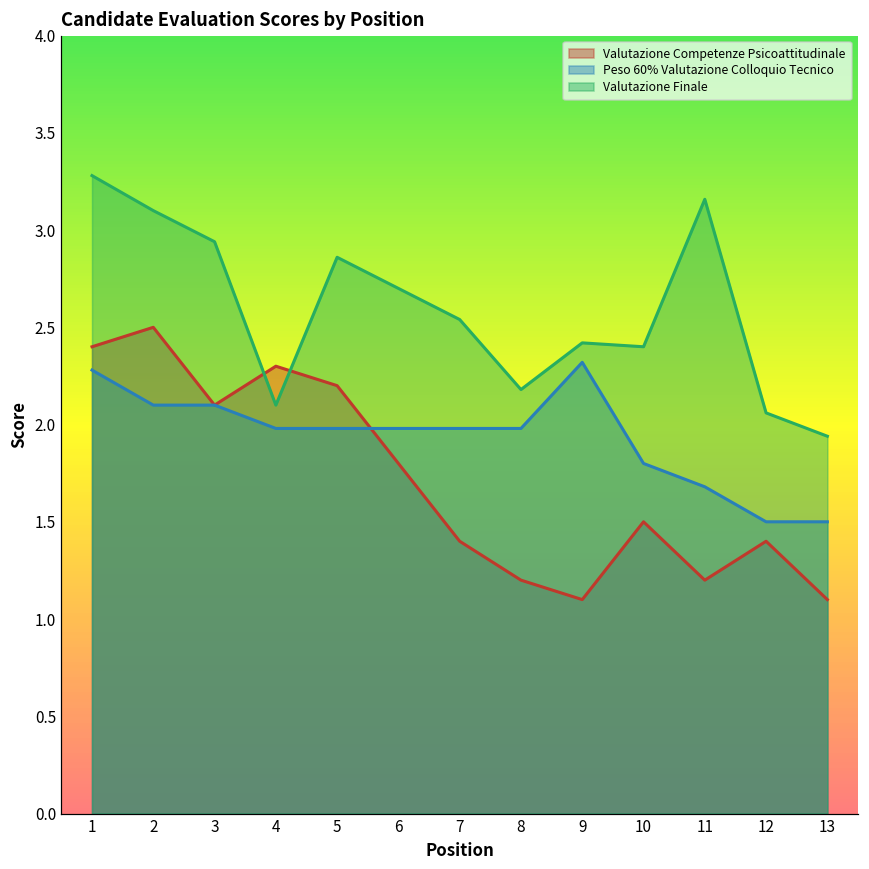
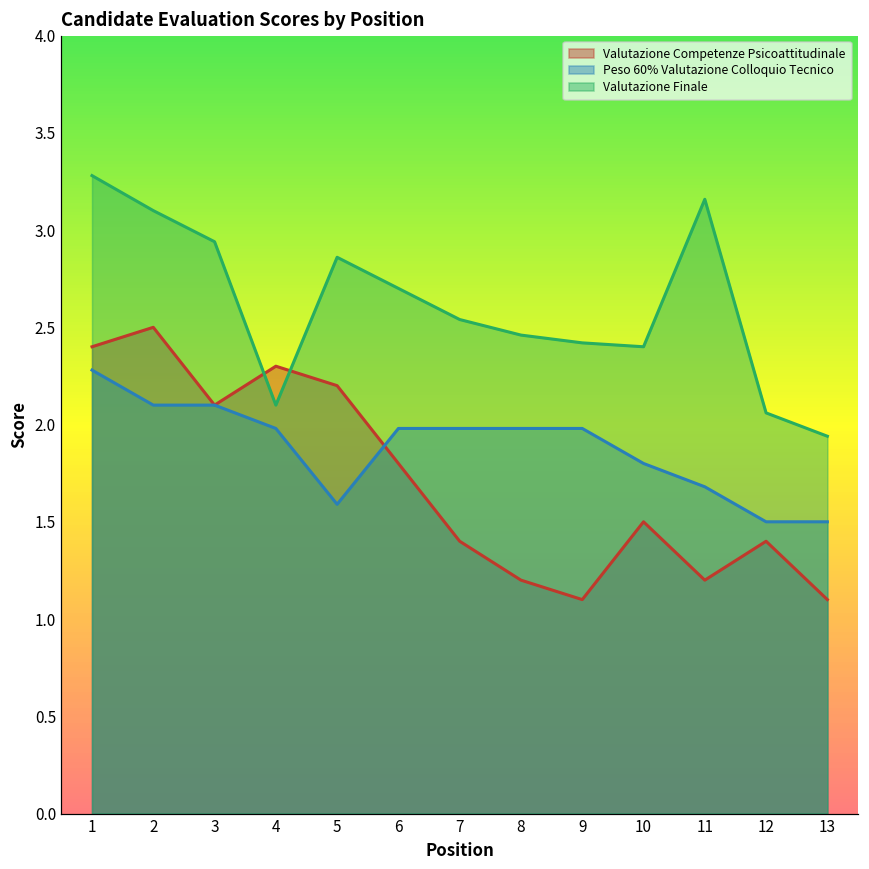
  {
    "Valutazione Competenze Psicoattitudinale": {
      "1": 2.40,
      "2": 2.50,
      "4": 2.30,
      "5": 2.20,
      "6": 1.80,
      "7": 1.40,
      "8": 1.20,
      "9": 1.10,
      "10": 1.50,
      "11": 1.20,
      "12": 1.40,
      "13": 1.10
    },
    "Peso 60% Valutazione Colloquio Tecnico": {
      "1": 2.28,
      "2": 2.10,
      "4": 1.98,
-     "5": 1.98,
+     "5": 1.59,
      "6": 1.98,
      "7": 1.98,
      "8": 1.98,
-     "9": 2.32,
+     "9": 1.98,
      "10": 1.80,
      "11": 1.68,
      "12": 1.50,
      "13": 1.50
    },
    "Valutazione Finale": {
      "1": 3.28,
      "2": 3.10,
      "3": 2.94,
      "4": 2.10,
      "5": 2.86,
      "6": 2.70,
      "7": 2.54,
-     "8": 2.18,
+     "8": 2.46,
      "9": 2.42,
      "10": 2.40,
      "11": 3.16,
      "12": 2.06,
      "13": 1.94
    }
  }
